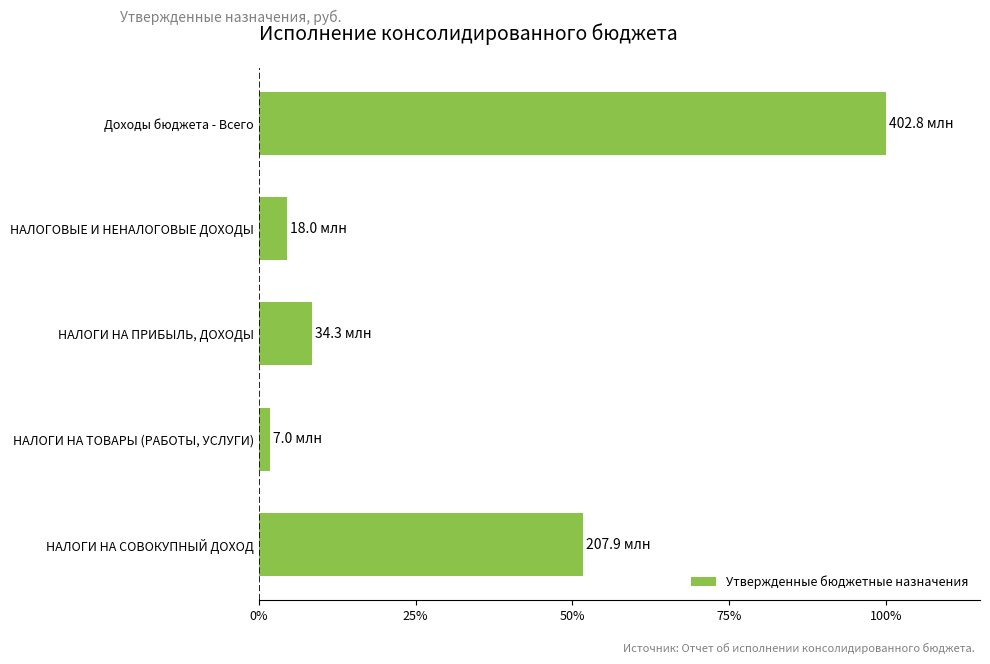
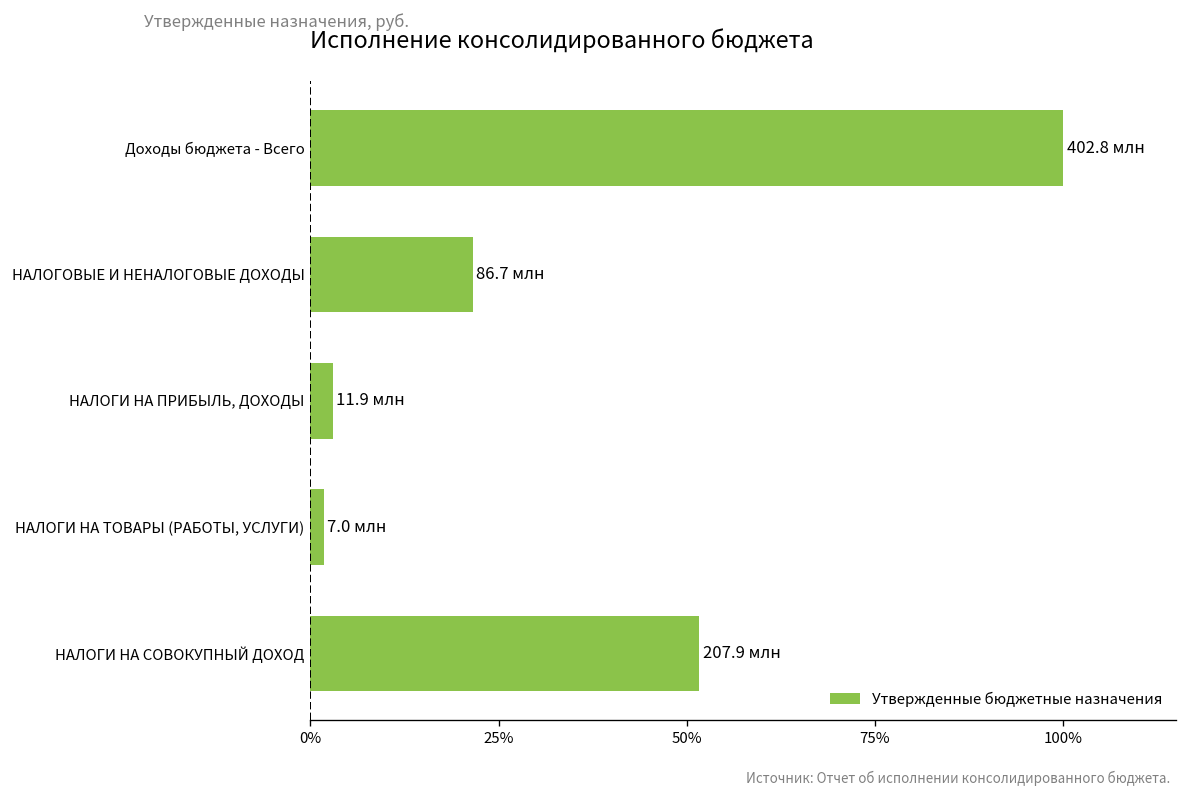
  {
-   "НАЛОГОВЫЕ И НЕНАЛОГОВЫЕ ДОХОДЫ": 18.0,
-   "НАЛОГИ НА ПРИБЫЛЬ, ДОХОДЫ": 34.3
+   "НАЛОГОВЫЕ И НЕНАЛОГОВЫЕ ДОХОДЫ": 86.7,
+   "НАЛОГИ НА ПРИБЫЛЬ, ДОХОДЫ": 11.9
  }
